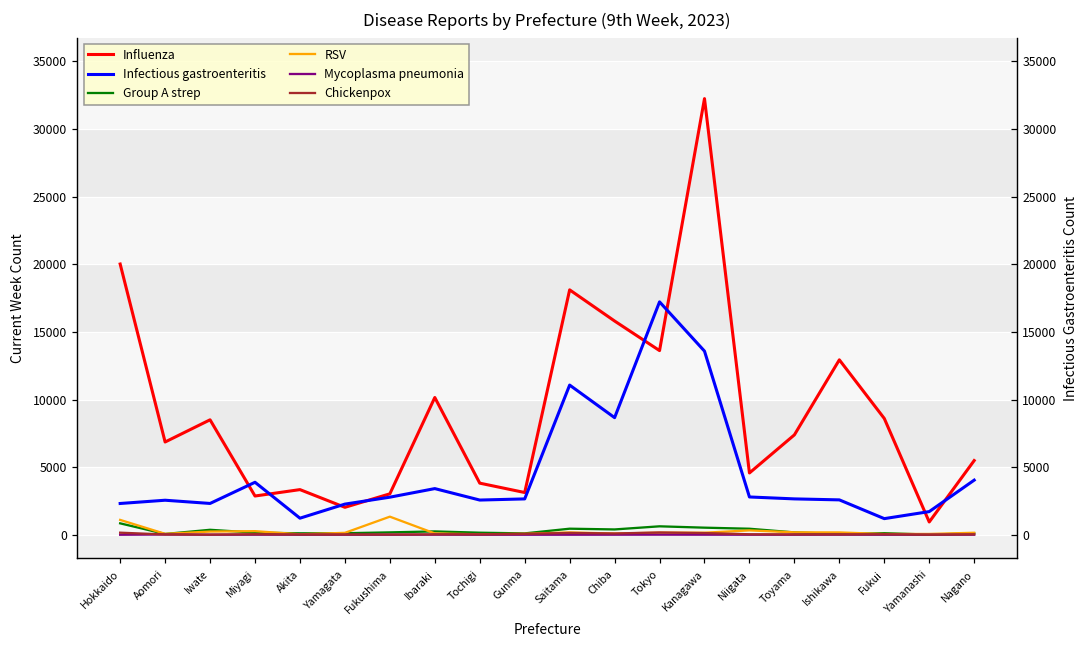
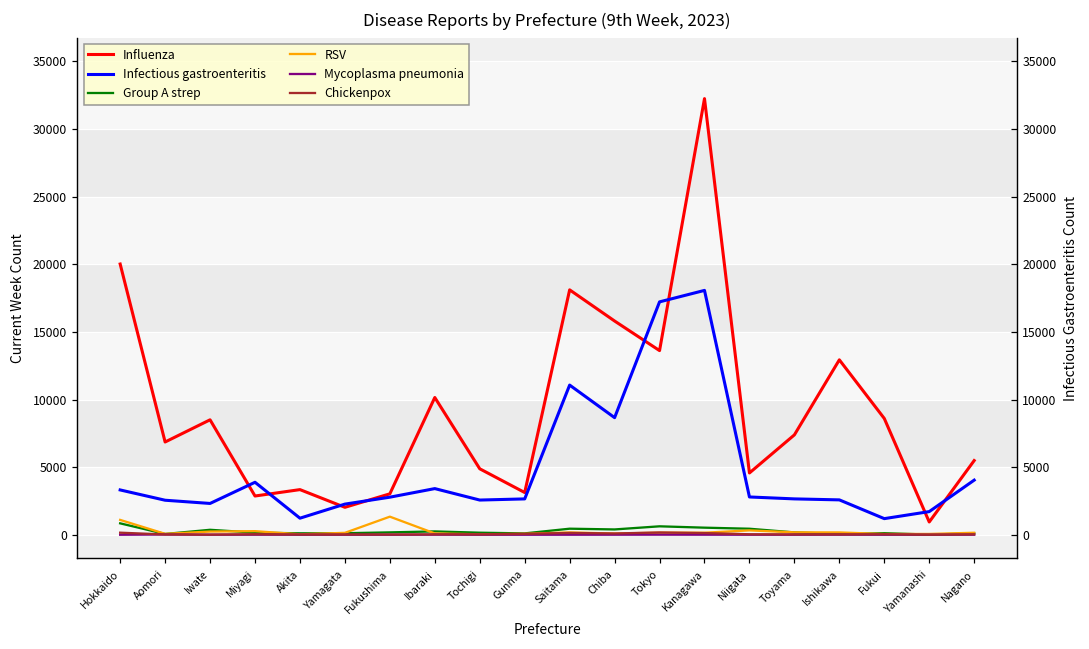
  {
    "Influenza": {
      "Hokkaido": 20000,
      "Aomori": 6900,
      "Iwate": 8500,
      "Miyagi": 2900,
      "Akita": 3300,
      "Yamagata": 2000,
      "Fukushima": 3000,
      "Ibaraki": 10100,
-     "Tochigi": 3800,
+     "Tochigi": 4900,
      "Gunma": 3100,
      "Saitama": 18100,
      "Chiba": 15800,
      "Tokyo": 13600,
      "Kanagawa": 32300,
      "Niigata": 4600,
      "Toyama": 7400,
      "Ishikawa": 12900,
      "Fukui": 8600,
      "Yamanashi": 900,
      "Nagano": 5500
    },
    "Infectious gastroenteritis": {
-     "Hokkaido": 2300,
+     "Hokkaido": 3300,
      "Aomori": 2600,
      "Iwate": 2300,
      "Miyagi": 3900,
      "Akita": 1200,
      "Yamagata": 2300,
      "Fukushima": 2800,
      "Ibaraki": 3400,
      "Tochigi": 2600,
      "Gunma": 2700,
      "Saitama": 11100,
      "Chiba": 8700,
      "Tokyo": 17200,
-     "Kanagawa": 13600,
+     "Kanagawa": 18100,
      "Niigata": 2800,
      "Toyama": 2700,
      "Ishikawa": 2600,
      "Fukui": 1200,
      "Yamanashi": 1700,
      "Nagano": 4000
    },
    "Group A strep": {
      "Hokkaido": 800,
      "Saitama": 400,
      "Chiba": 400,
      "Tokyo": 600,
      "Kanagawa": 500
    },
    "RSV": {
      "Hokkaido": 1100,
      "Fukushima": 1300
    }
  }
